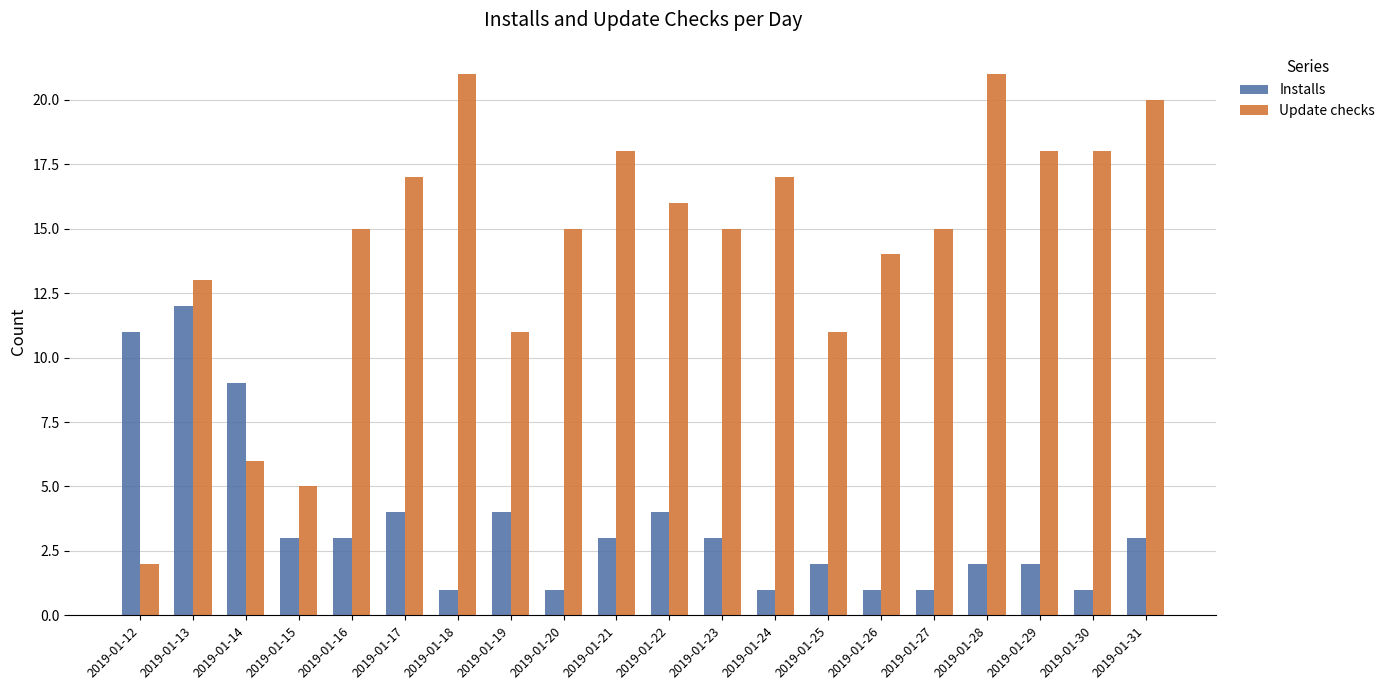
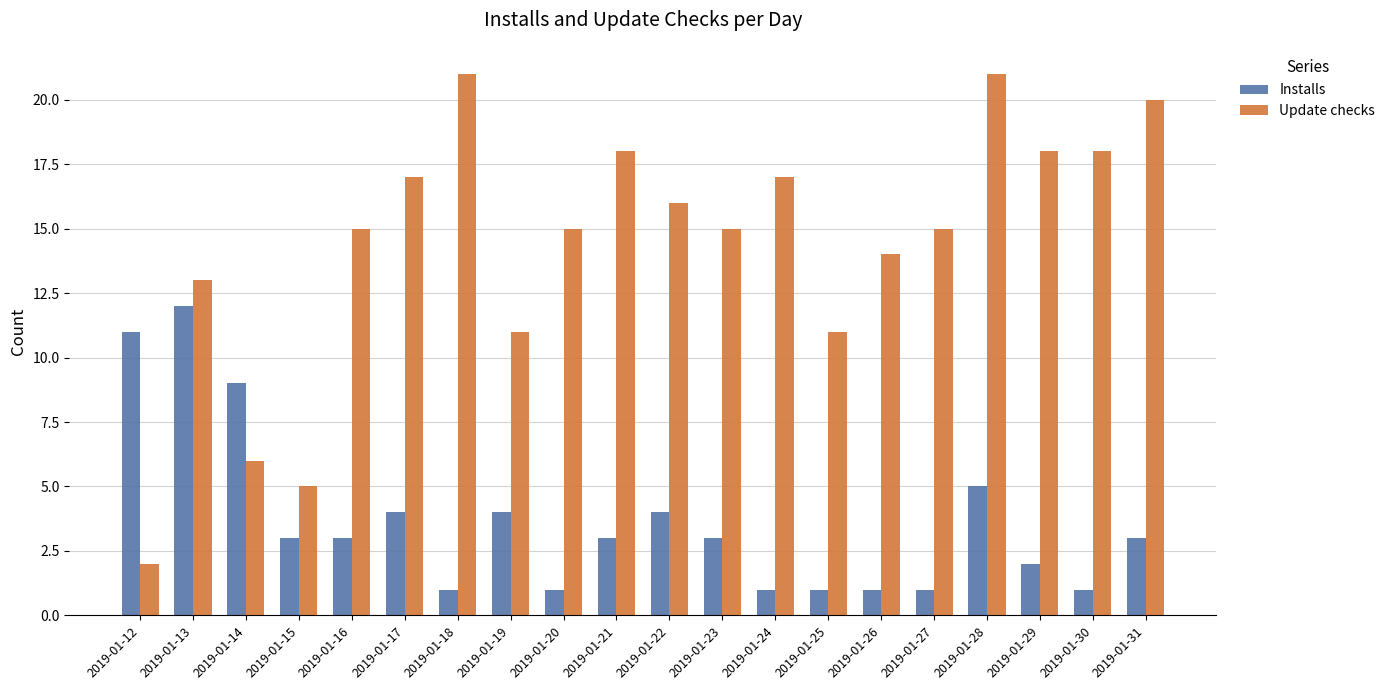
  {
    "Installs": {
      "2019-01-12": 11,
      "2019-01-13": 12,
      "2019-01-14": 9,
      "2019-01-15": 3,
      "2019-01-16": 3,
      "2019-01-17": 4,
      "2019-01-18": 1,
      "2019-01-19": 4,
      "2019-01-20": 1,
      "2019-01-21": 3,
      "2019-01-22": 4,
      "2019-01-23": 3,
      "2019-01-24": 1,
-     "2019-01-25": 2,
+     "2019-01-25": 1,
      "2019-01-26": 1,
      "2019-01-27": 1,
-     "2019-01-28": 2,
+     "2019-01-28": 5,
      "2019-01-29": 2,
      "2019-01-30": 1,
      "2019-01-31": 3
    },
    "Update checks": {
      "2019-01-12": 2,
      "2019-01-13": 13,
      "2019-01-14": 6,
      "2019-01-15": 5,
      "2019-01-16": 15,
      "2019-01-17": 17,
      "2019-01-18": 21,
      "2019-01-19": 11,
      "2019-01-20": 15,
      "2019-01-21": 18,
      "2019-01-22": 16,
      "2019-01-23": 15,
      "2019-01-24": 17,
      "2019-01-25": 11,
      "2019-01-26": 14,
      "2019-01-27": 15,
      "2019-01-28": 21,
      "2019-01-29": 18,
      "2019-01-30": 18,
      "2019-01-31": 20
    }
  }
